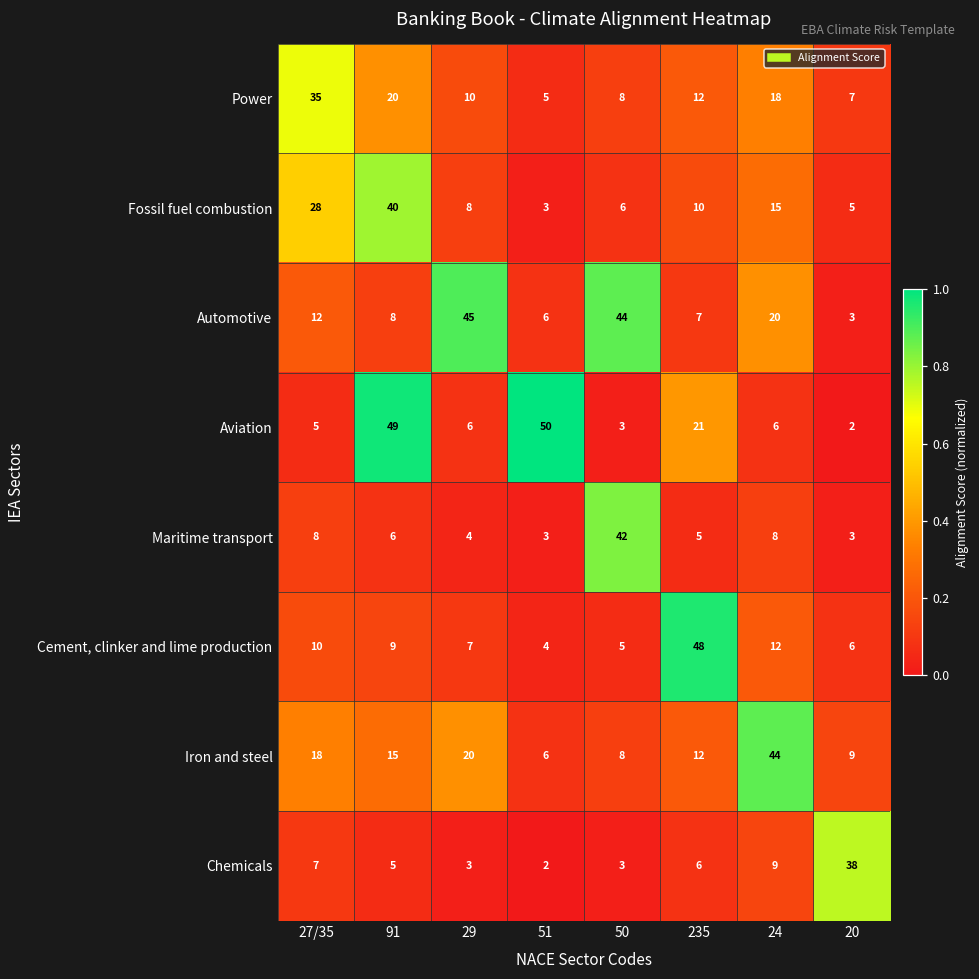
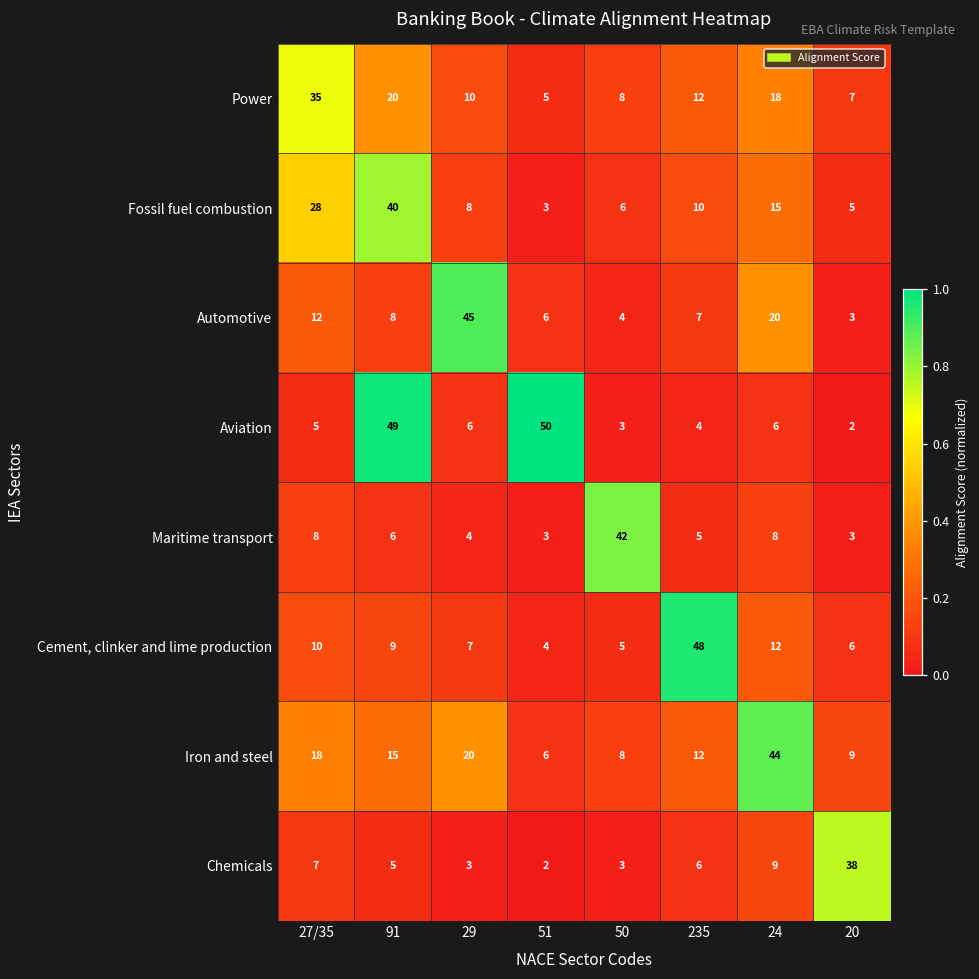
  {
    "Power": {
      "27/35": 35,
      "91": 20,
      "29": 10,
      "51": 5,
      "50": 8,
      "235": 12,
      "24": 18,
      "20": 7
    },
    "Fossil fuel combustion": {
      "27/35": 28,
      "91": 40,
      "29": 8,
      "51": 3,
      "50": 6,
      "235": 10,
      "24": 15,
      "20": 5
    },
    "Automotive": {
      "27/35": 12,
      "91": 8,
      "29": 45,
      "51": 6,
-     "50": 44,
+     "50": 4,
      "235": 7,
      "24": 20,
      "20": 3
    },
    "Aviation": {
      "27/35": 5,
      "91": 49,
      "29": 6,
      "51": 50,
      "50": 3,
-     "235": 21,
+     "235": 4,
      "24": 6,
      "20": 2
    },
    "Maritime transport": {
      "27/35": 8,
      "91": 6,
      "29": 4,
      "51": 3,
      "50": 42,
      "235": 5,
      "24": 8,
      "20": 3
    },
    "Cement, clinker and lime production": {
      "27/35": 10,
      "91": 9,
      "29": 7,
      "51": 4,
      "50": 5,
      "235": 48,
      "24": 12,
      "20": 6
    },
    "Iron and steel": {
      "27/35": 18,
      "91": 15,
      "29": 20,
      "51": 6,
      "50": 8,
      "235": 12,
      "24": 44,
      "20": 9
    },
    "Chemicals": {
      "27/35": 7,
      "91": 5,
      "29": 3,
      "51": 2,
      "50": 3,
      "235": 6,
      "24": 9,
      "20": 38
    }
  }
